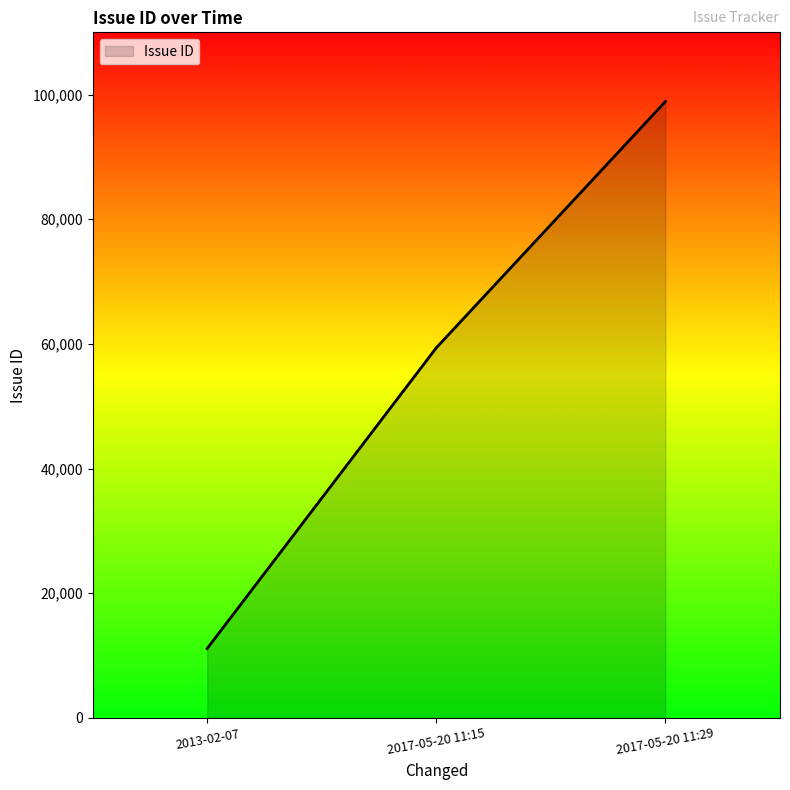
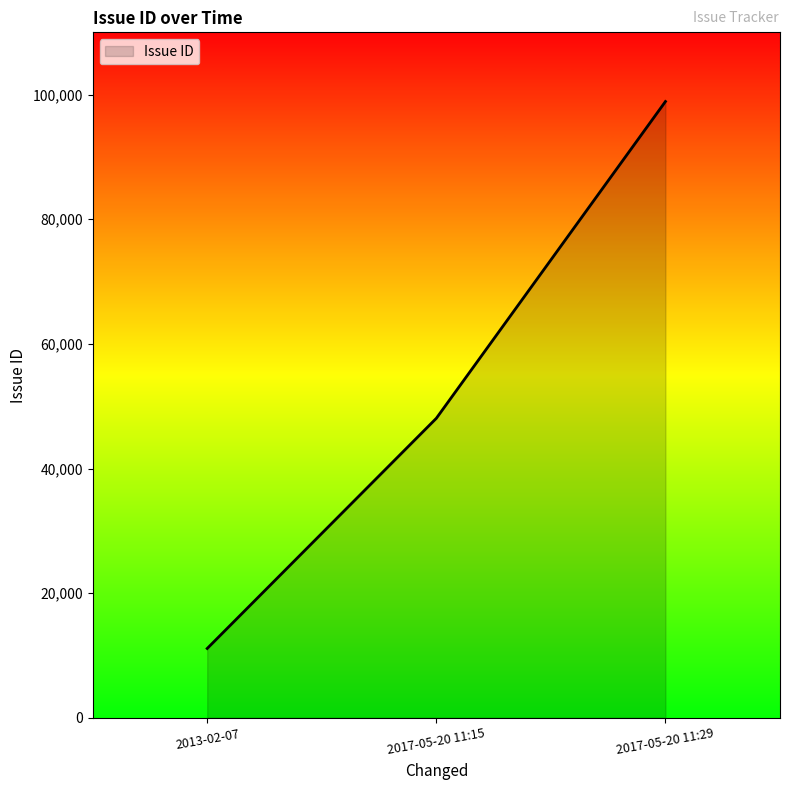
  {
    "2013-02-07": "11,000",
-   "2017-05-20 11:15": "59,000",
+   "2017-05-20 11:15": "48,000",
    "2017-05-20 11:29": "99,000"
  }
